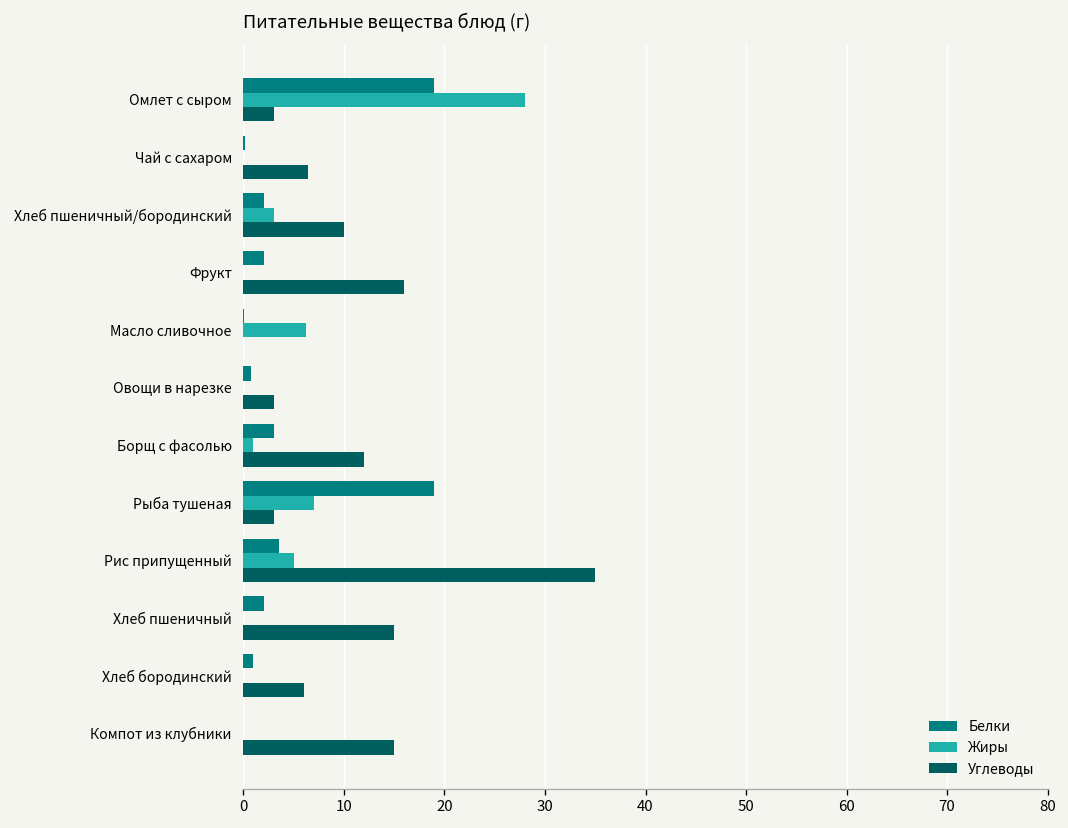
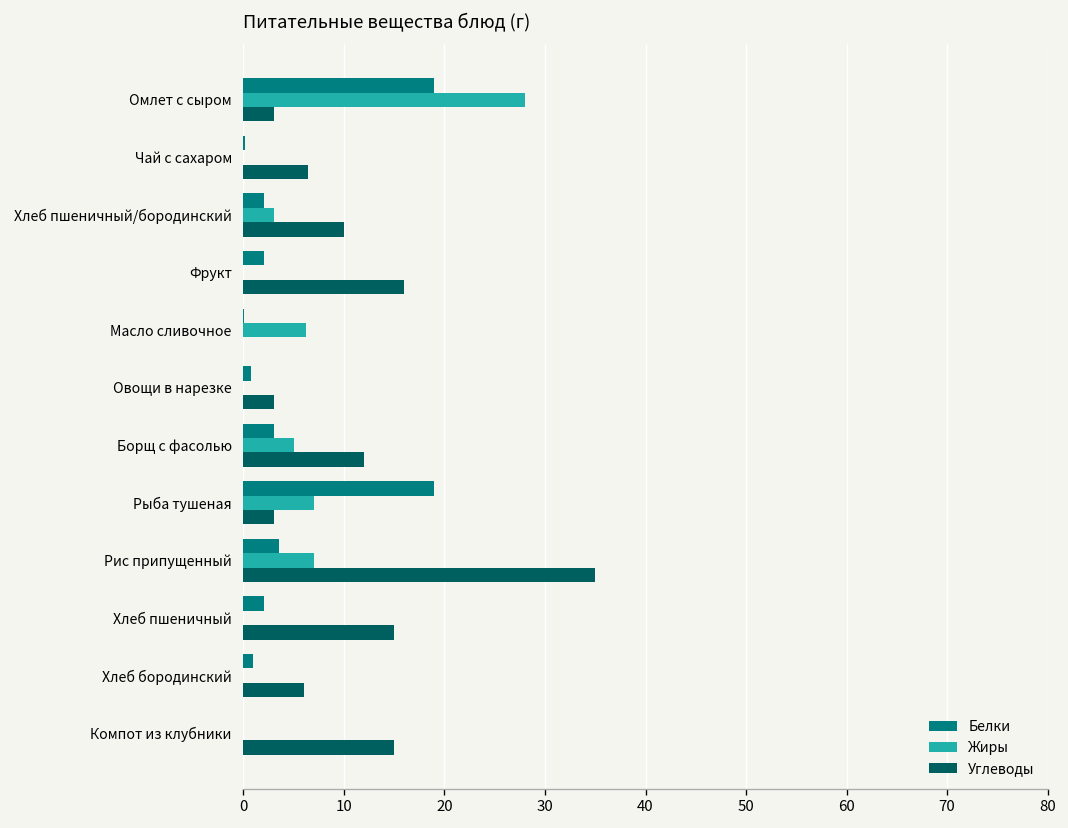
  {
    "Жиры": {
      "Омлет с сыром": 28,
      "Чай с сахаром": 0,
      "Хлеб пшеничный/бородинский": 3,
      "Фрукт": 0,
      "Масло сливочное": 6,
      "Овощи в нарезке": 0,
-     "Борщ c фасолью": 1,
+     "Борщ c фасолью": 5,
      "Рыба тушеная": 7,
-     "Рис припущенный": 5,
+     "Рис припущенный": 7,
      "Хлеб пшеничный": 0,
      "Хлеб бородинский": 0,
      "Компот из клубники": 0
    }
  }
